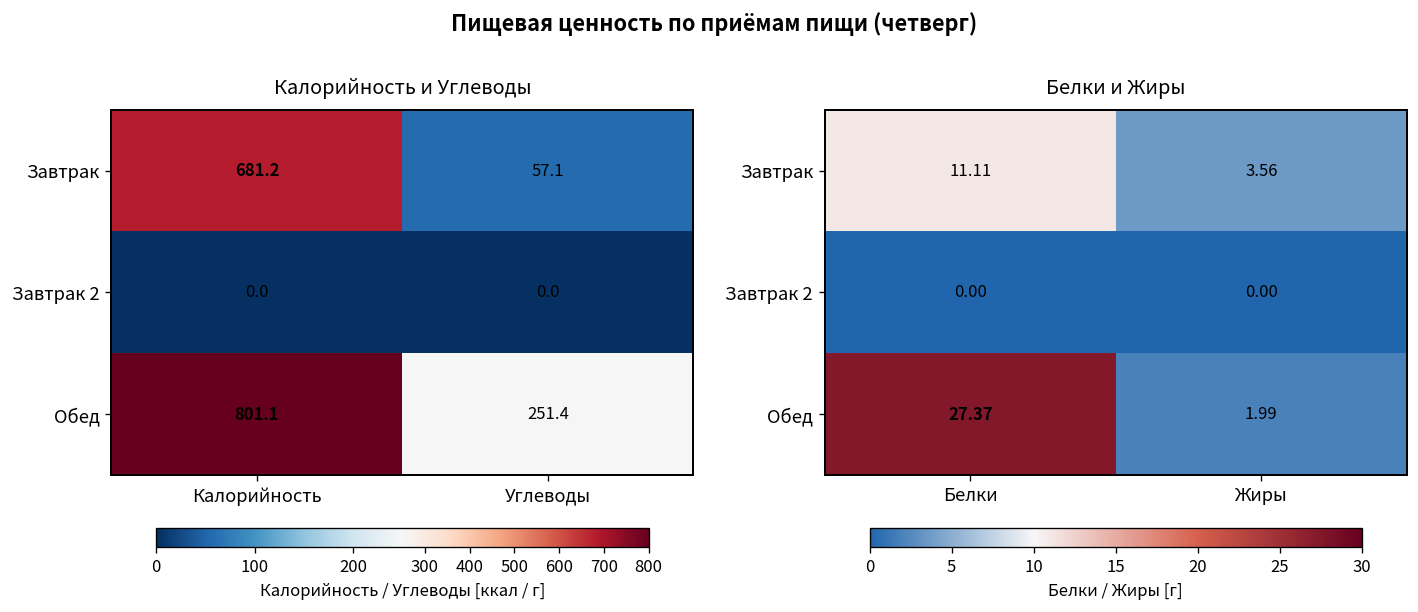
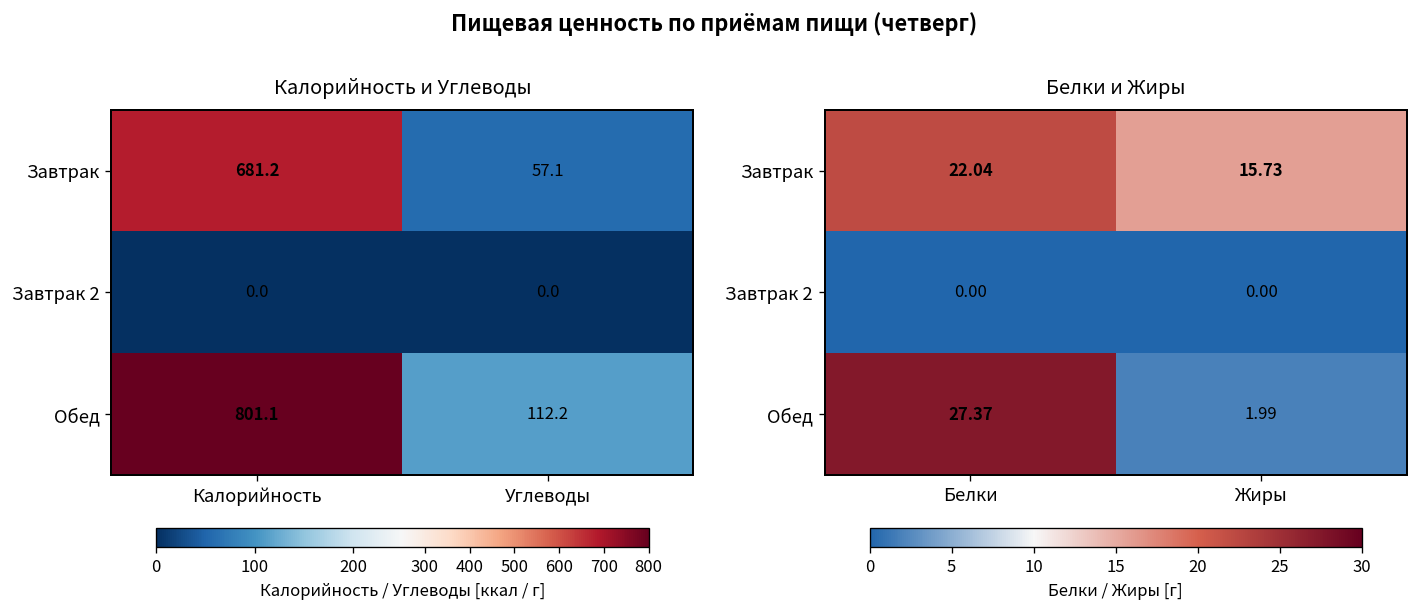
  {
    "Калорийность и Углеводы": {
      "Завтрак": {
        "Калорийность": 681.2,
        "Углеводы": 57.1
      },
      "Завтрак 2": {
        "Калорийность": 0.0,
        "Углеводы": 0.0
      },
      "Обед": {
        "Калорийность": 801.1,
-       "Углеводы": 251.4
+       "Углеводы": 112.2
      }
    },
    "Белки и Жиры": {
      "Завтрак": {
-       "Белки": 11.11,
-       "Жиры": 3.56
+       "Белки": 22.04,
+       "Жиры": 15.73
      },
      "Завтрак 2": {
        "Белки": 0.00,
        "Жиры": 0.00
      },
      "Обед": {
        "Белки": 27.37,
        "Жиры": 1.99
      }
    }
  }
